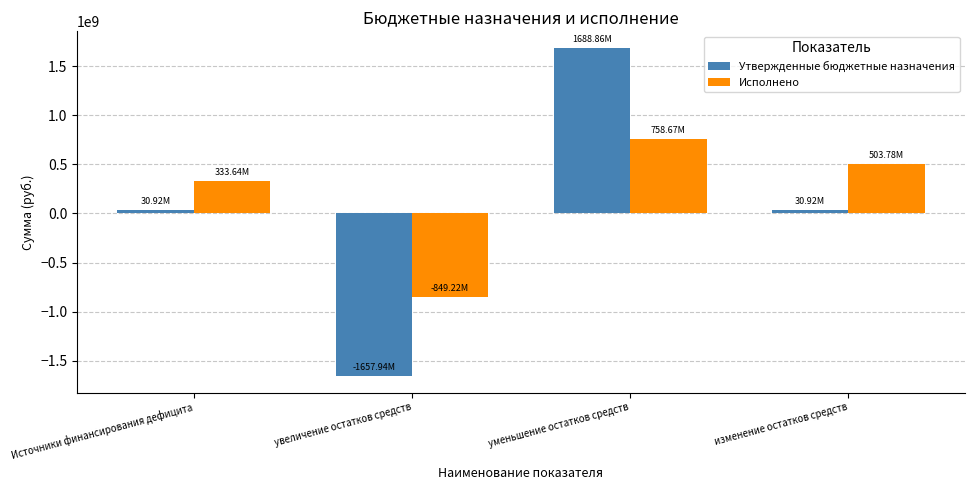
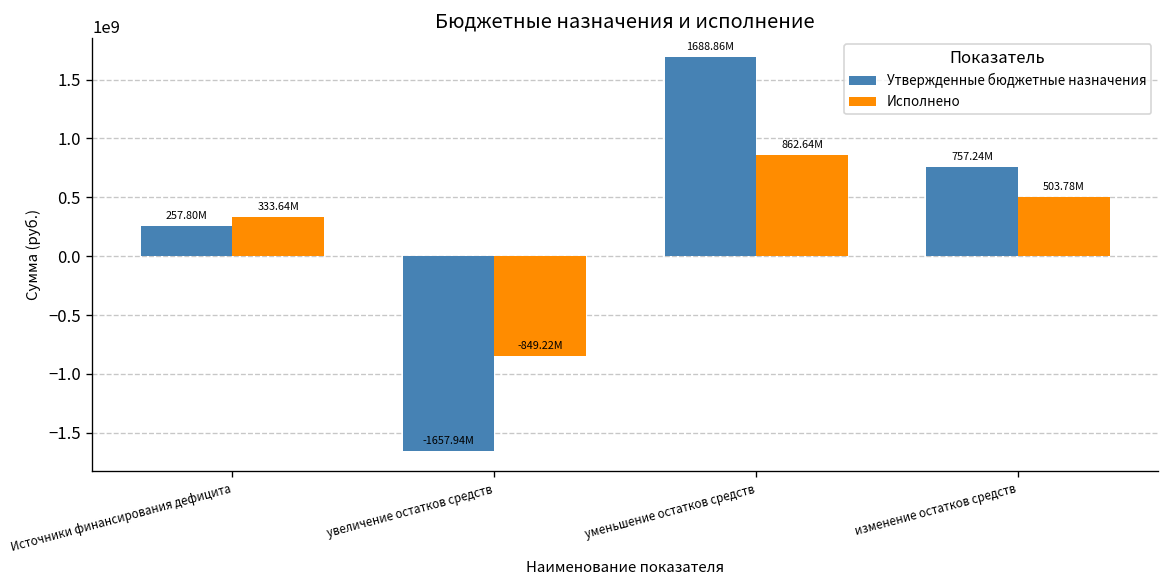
  {
    "Утвержденные бюджетные назначения": {
-     "Источники финансирования дефицита": "30.92M",
+     "Источники финансирования дефицита": "257.80M",
      "увеличение остатков средств": "-1657.94M",
      "уменьшение остатков средств": "1688.86M",
-     "изменение остатков средств": "30.92M"
+     "изменение остатков средств": "757.24M"
    },
    "Исполнено": {
      "Источники финансирования дефицита": "333.64M",
      "увеличение остатков средств": "-849.22M",
-     "уменьшение остатков средств": "758.67M",
+     "уменьшение остатков средств": "862.64M",
      "изменение остатков средств": "503.78M"
    }
  }
